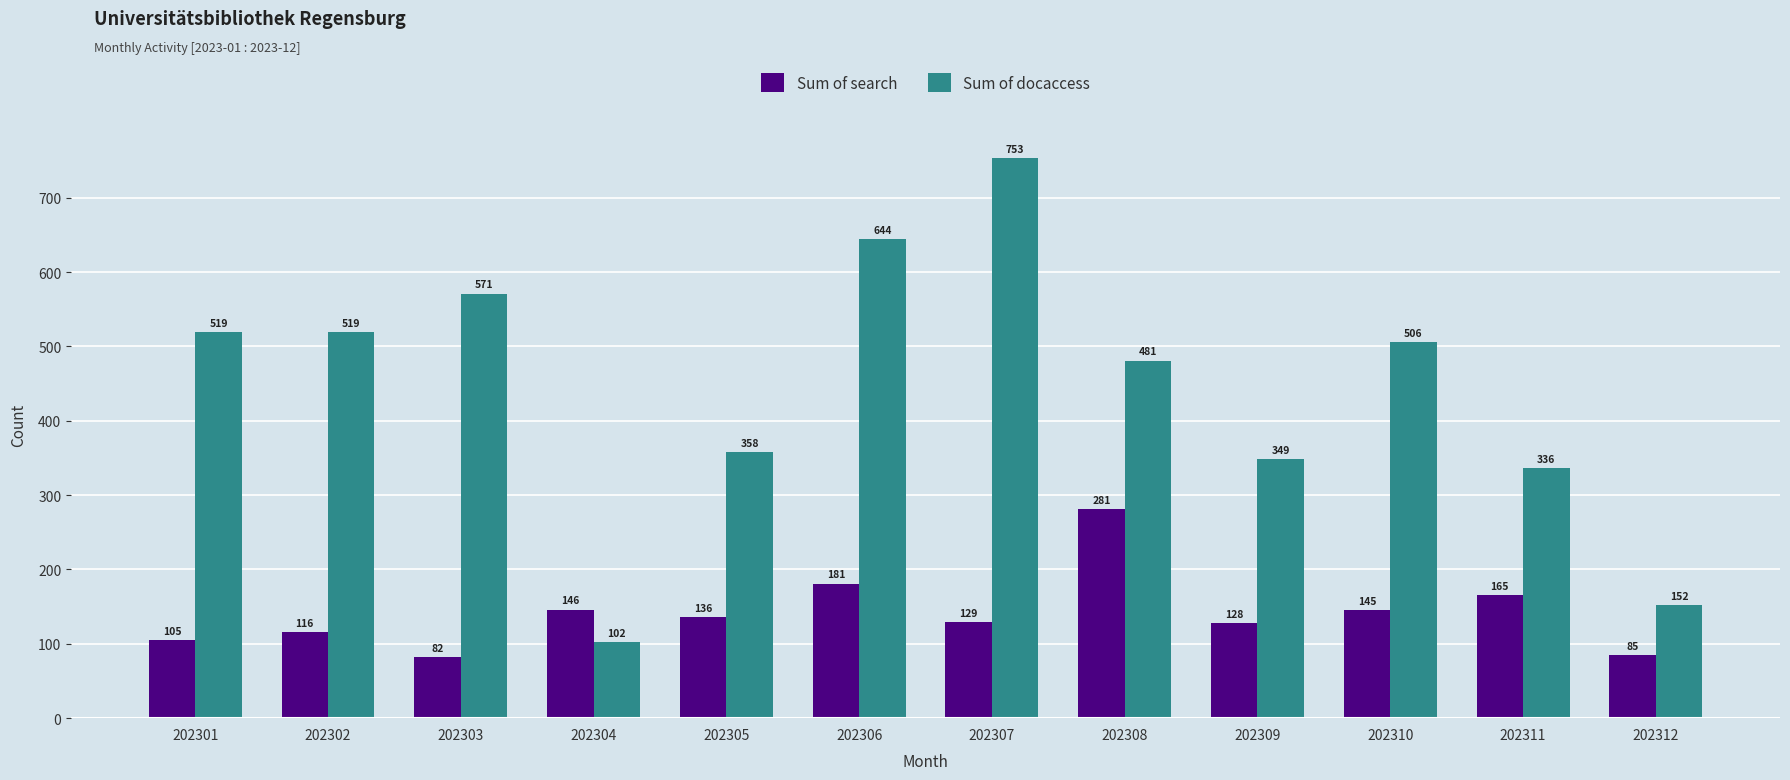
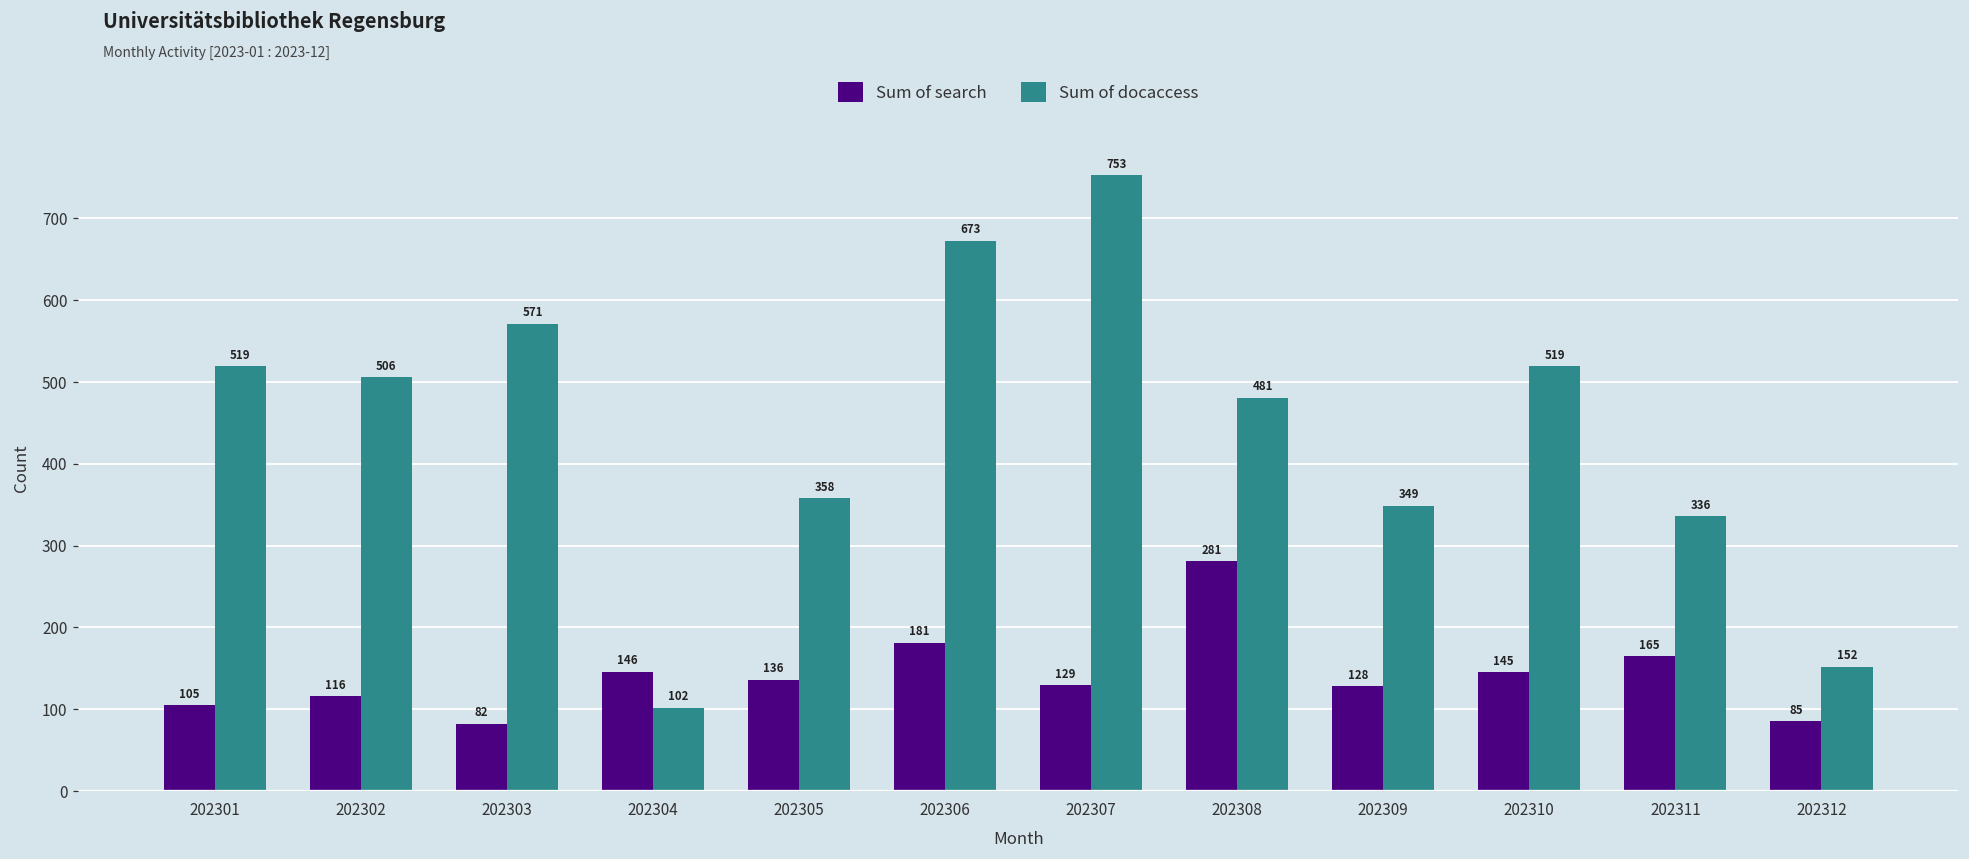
  {
    "Sum of search": {
      "202301": 105,
      "202302": 116,
      "202303": 82,
      "202304": 146,
      "202305": 136,
      "202306": 181,
      "202307": 129,
      "202308": 281,
      "202309": 128,
      "202310": 145,
      "202311": 165,
      "202312": 85
    },
    "Sum of docaccess": {
      "202301": 519,
-     "202302": 519,
+     "202302": 506,
      "202303": 571,
      "202304": 102,
      "202305": 358,
-     "202306": 644,
+     "202306": 673,
      "202307": 753,
      "202308": 481,
      "202309": 349,
-     "202310": 506,
+     "202310": 519,
      "202311": 336,
      "202312": 152
    }
  }
